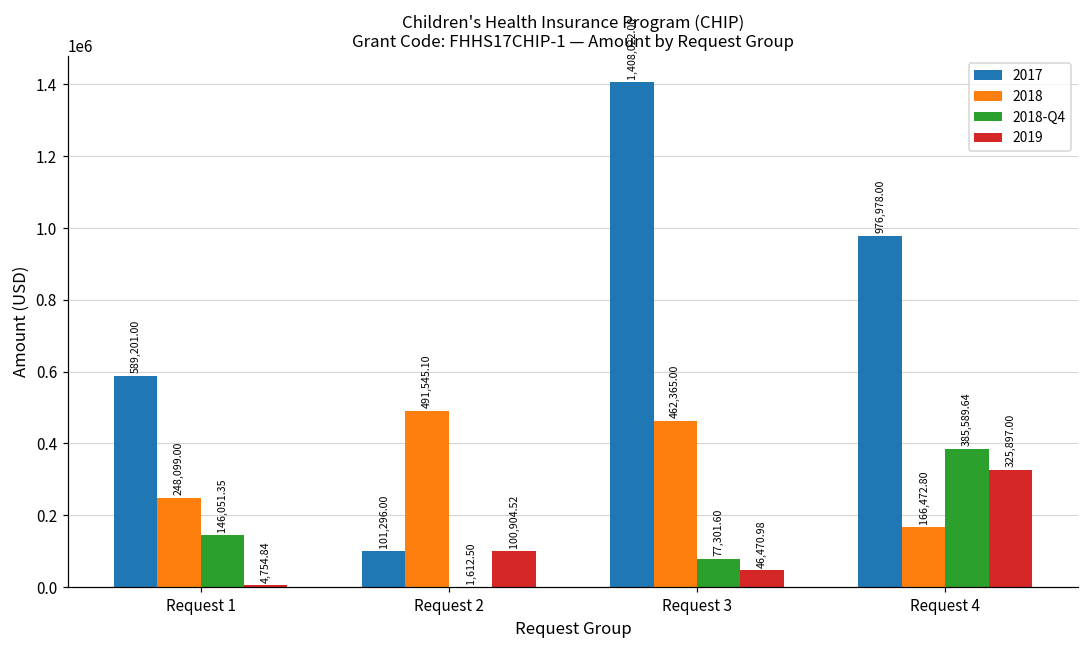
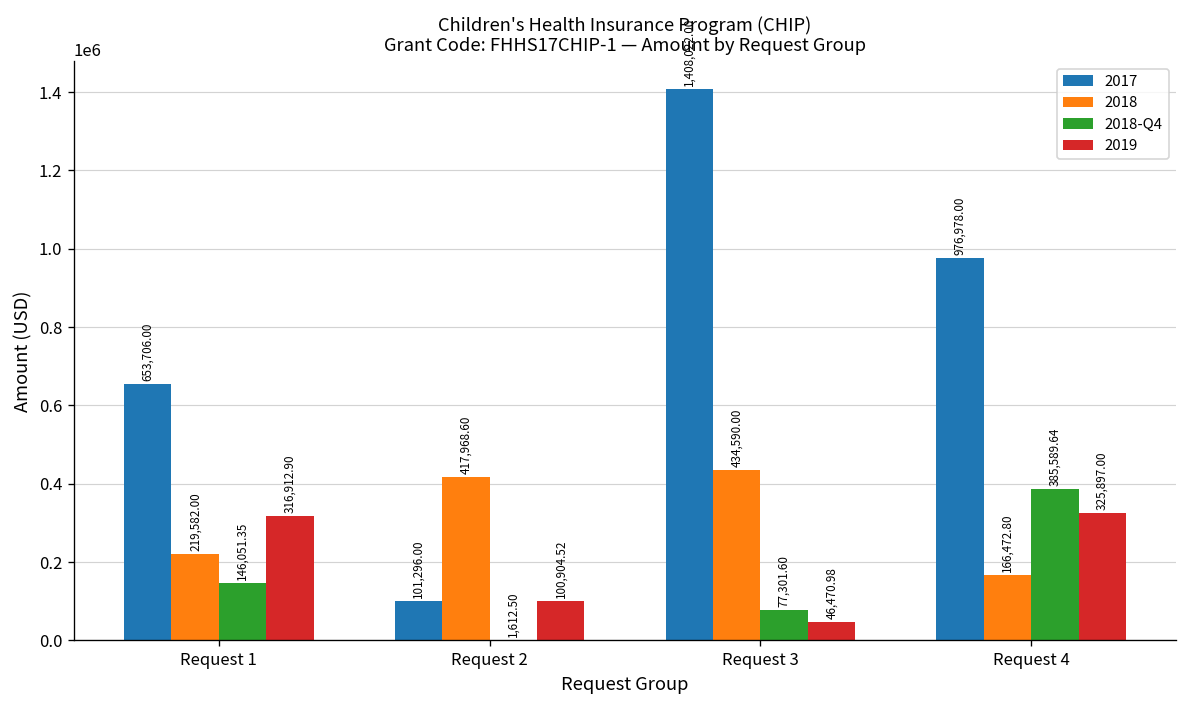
  {
    "2017": {
-     "Request 1": "589,201.00",
+     "Request 1": "653,706.00",
      "Request 2": "101,296.00",
      "Request 3": "1,408,022.00",
      "Request 4": "976,978.00"
    },
    "2018": {
-     "Request 1": "248,099.00",
-     "Request 2": "491,545.10",
-     "Request 3": "462,365.00",
+     "Request 1": "219,582.00",
+     "Request 2": "417,968.60",
+     "Request 3": "434,590.00",
      "Request 4": "166,472.80"
    },
    "2018-Q4": {
      "Request 1": "146,051.35",
      "Request 2": "1,612.50",
      "Request 3": "77,301.60",
      "Request 4": "385,589.64"
    },
    "2019": {
-     "Request 1": "4,754.84",
+     "Request 1": "316,912.90",
      "Request 2": "100,904.52",
      "Request 3": "46,470.98",
      "Request 4": "325,897.00"
    }
  }
